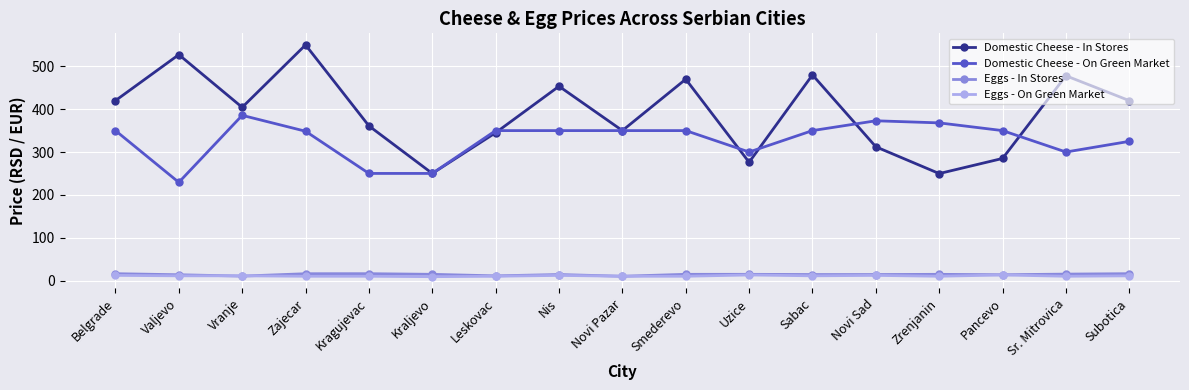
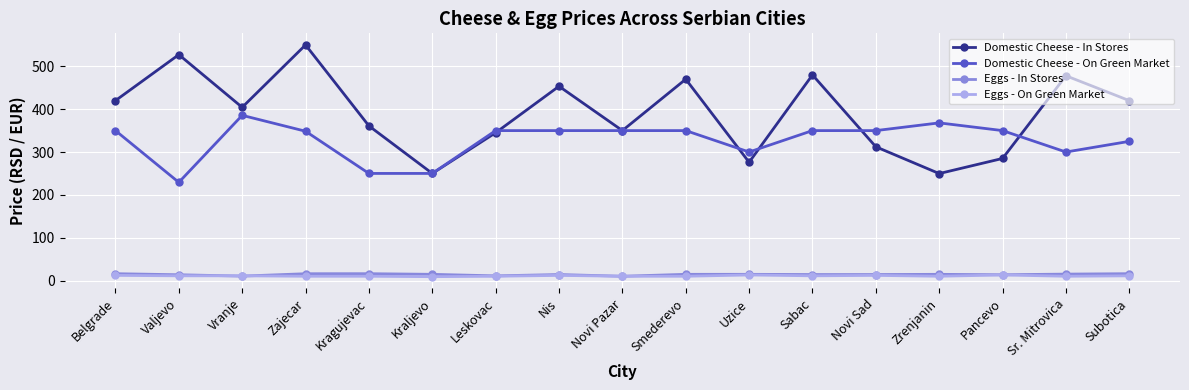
  {
    "Domestic Cheese - In Stores": {
      "Belgrade": 420,
      "Valjevo": 530,
      "Vranje": 400,
      "Zajecar": 550,
      "Kragujevac": 360,
      "Nis": 450,
      "Smederevo": 470,
      "Uzice": 280,
      "Sabac": 480,
      "Novi Sad": 310,
      "Zrenjanin": 250,
      "Pancevo": 290
    },
    "Domestic Cheese - On Green Market": {
      "Belgrade": 350,
      "Valjevo": 230,
      "Vranje": 390,
      "Zajecar": 350,
      "Kragujevac": 250,
      "Nis": 350,
      "Smederevo": 350,
      "Uzice": 300,
      "Sabac": 350,
-     "Novi Sad": 370,
+     "Novi Sad": 350,
      "Zrenjanin": 370,
      "Pancevo": 350,
      "Sr. Mitrovica": 300,
      "Subotica": 320
    }
  }
